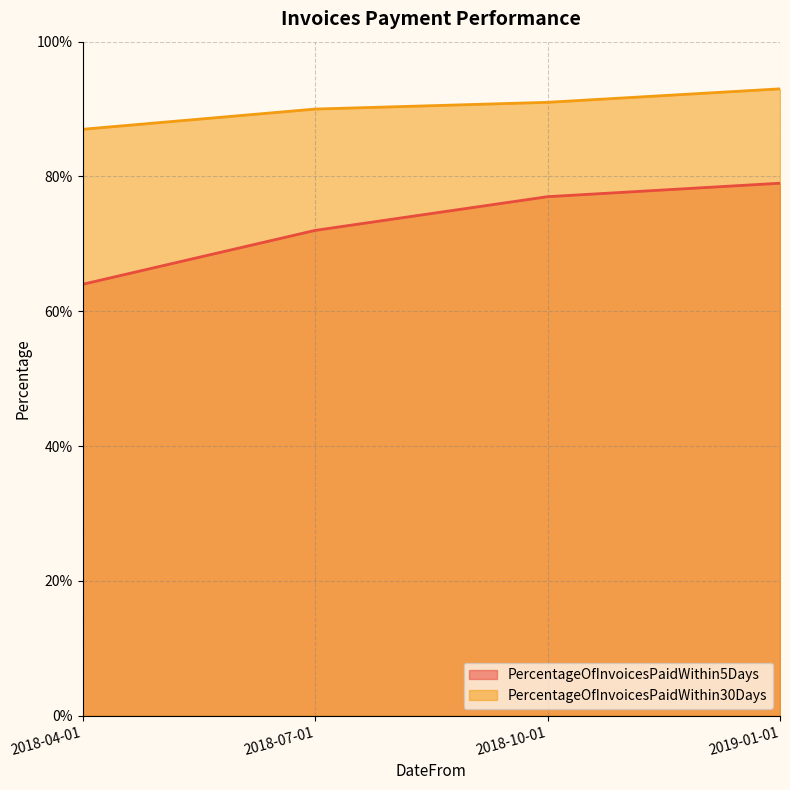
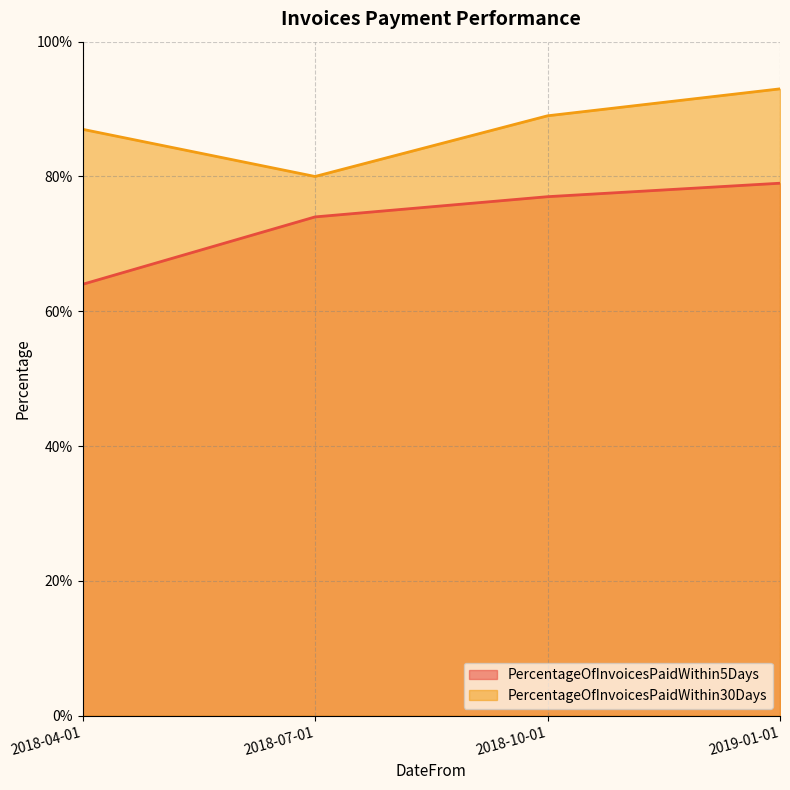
  {
    "PercentageOfInvoicesPaidWithin5Days": {
      "2018-04-01": "64%",
-     "2018-07-01": "72%",
+     "2018-07-01": "74%",
      "2018-10-01": "77%",
      "2019-01-01": "79%"
    },
    "PercentageOfInvoicesPaidWithin30Days": {
      "2018-04-01": "87%",
-     "2018-07-01": "90%",
-     "2018-10-01": "91%",
+     "2018-07-01": "80%",
+     "2018-10-01": "89%",
      "2019-01-01": "93%"
    }
  }
